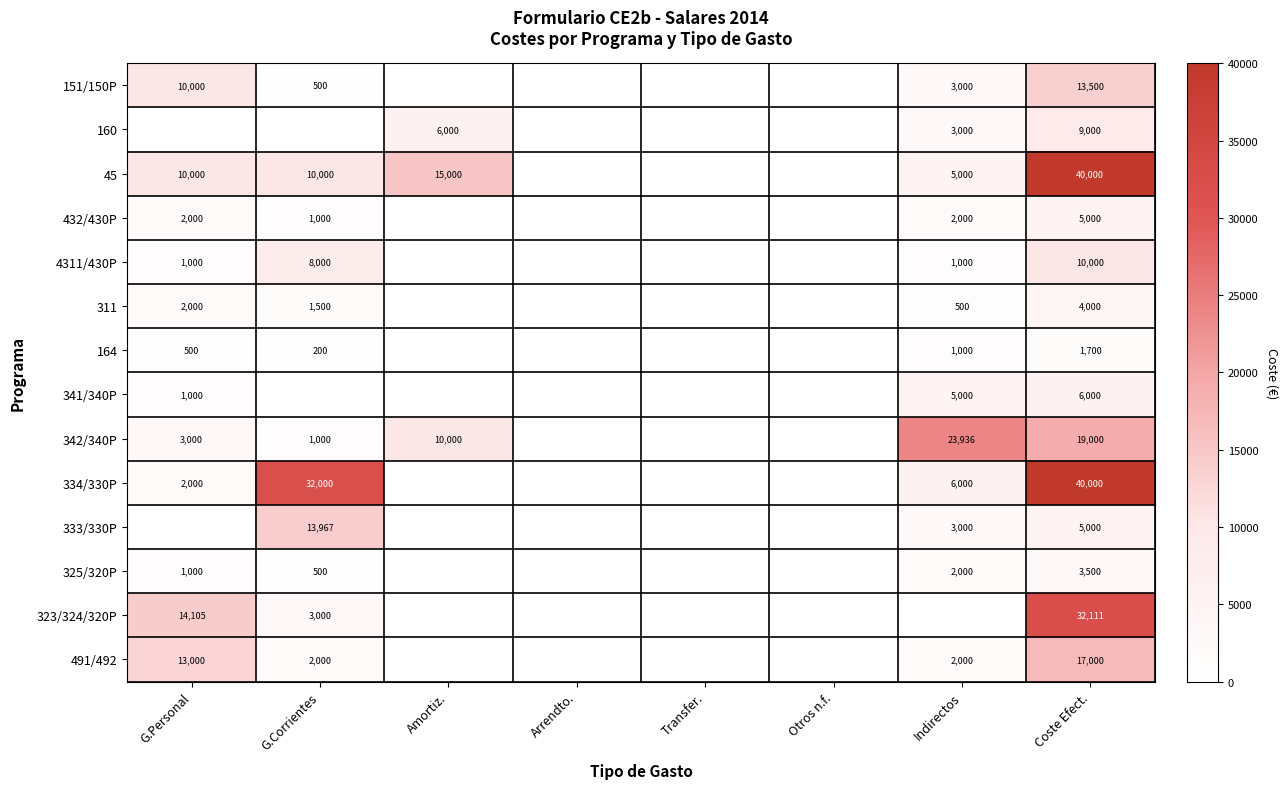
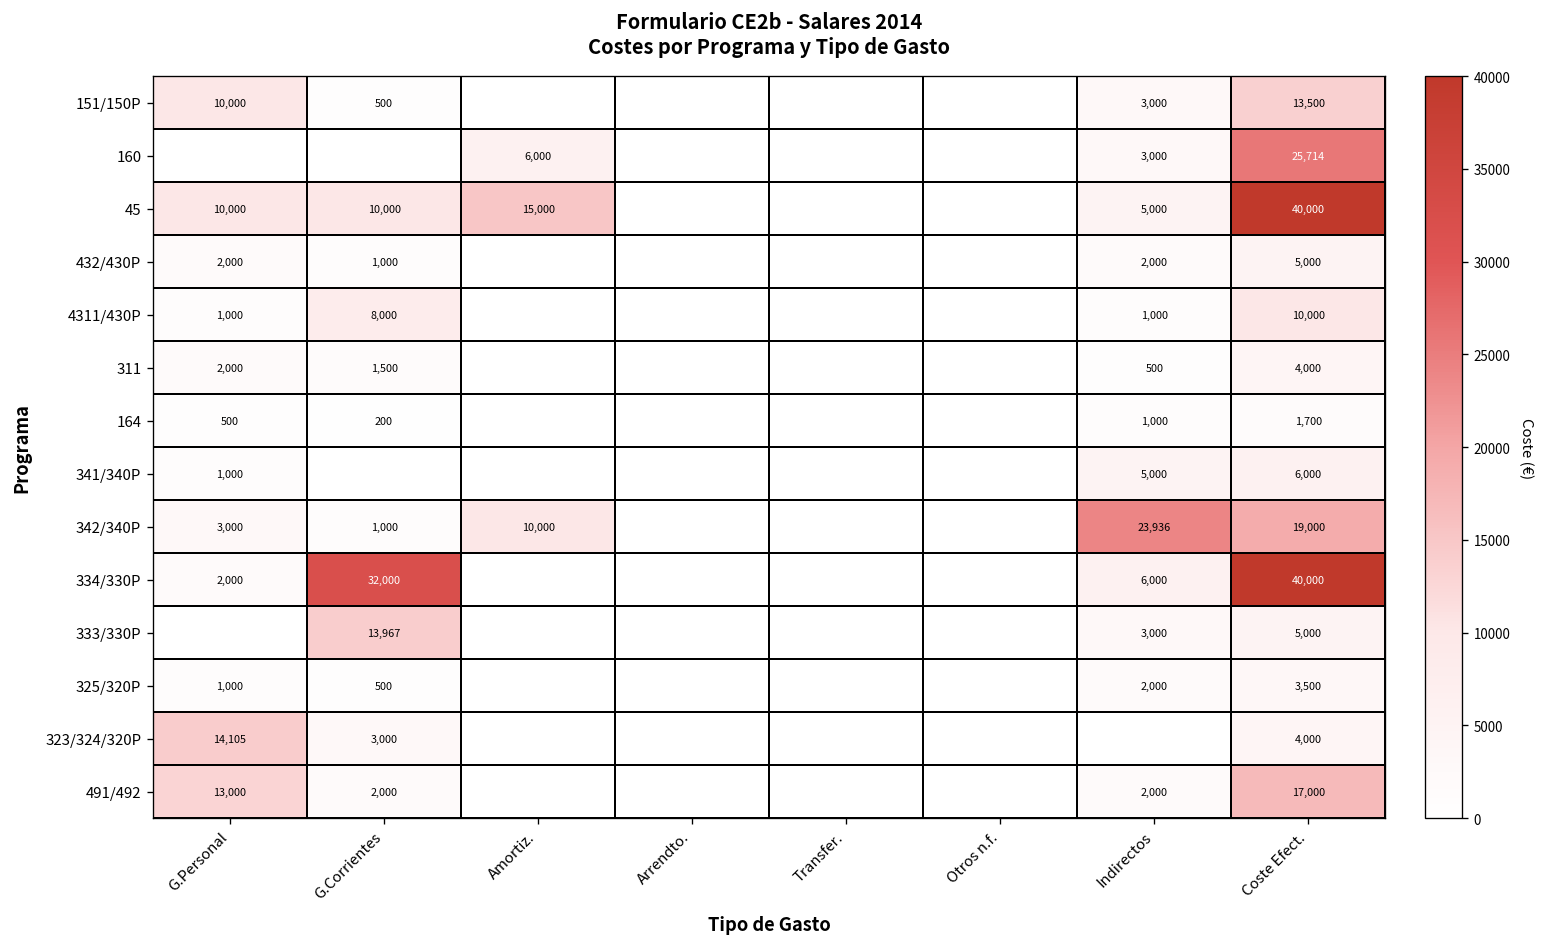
  {
    "151/150P": {
      "G.Personal": "10,000",
      "G.Corrientes": "500",
      "Indirectos": "3,000",
      "Coste Efect.": "13,500"
    },
    "160": {
      "Amortiz.": "6,000",
      "Indirectos": "3,000",
-     "Coste Efect.": "9,000"
+     "Coste Efect.": "25,714"
    },
    "45": {
      "G.Personal": "10,000",
      "G.Corrientes": "10,000",
      "Amortiz.": "15,000",
      "Indirectos": "5,000",
      "Coste Efect.": "40,000"
    },
    "432/430P": {
      "G.Personal": "2,000",
      "G.Corrientes": "1,000",
      "Indirectos": "2,000",
      "Coste Efect.": "5,000"
    },
    "4311/430P": {
      "G.Personal": "1,000",
      "G.Corrientes": "8,000",
      "Indirectos": "1,000",
      "Coste Efect.": "10,000"
    },
    "311": {
      "G.Personal": "2,000",
      "G.Corrientes": "1,500",
      "Indirectos": "500",
      "Coste Efect.": "4,000"
    },
    "164": {
      "G.Personal": "500",
      "G.Corrientes": "200",
      "Indirectos": "1,000",
      "Coste Efect.": "1,700"
    },
    "341/340P": {
      "G.Personal": "1,000",
      "Indirectos": "5,000",
      "Coste Efect.": "6,000"
    },
    "342/340P": {
      "G.Personal": "3,000",
      "G.Corrientes": "1,000",
      "Amortiz.": "10,000",
      "Indirectos": "23,936",
      "Coste Efect.": "19,000"
    },
    "334/330P": {
      "G.Personal": "2,000",
      "G.Corrientes": "32,000",
      "Indirectos": "6,000",
      "Coste Efect.": "40,000"
    },
    "333/330P": {
      "G.Corrientes": "13,967",
      "Indirectos": "3,000",
      "Coste Efect.": "5,000"
    },
    "325/320P": {
      "G.Personal": "1,000",
      "G.Corrientes": "500",
      "Indirectos": "2,000",
      "Coste Efect.": "3,500"
    },
    "323/324/320P": {
      "G.Personal": "14,105",
      "G.Corrientes": "3,000",
-     "Coste Efect.": "32,111"
+     "Coste Efect.": "4,000"
    },
    "491/492": {
      "G.Personal": "13,000",
      "G.Corrientes": "2,000",
      "Indirectos": "2,000",
      "Coste Efect.": "17,000"
    }
  }
